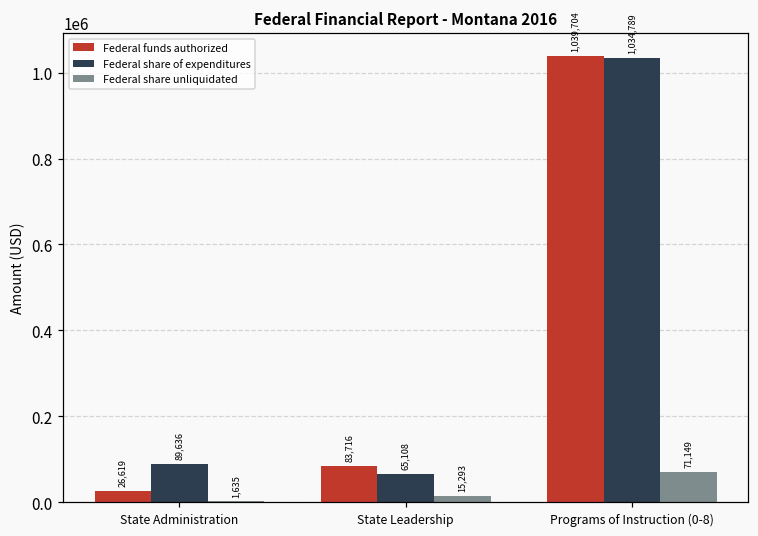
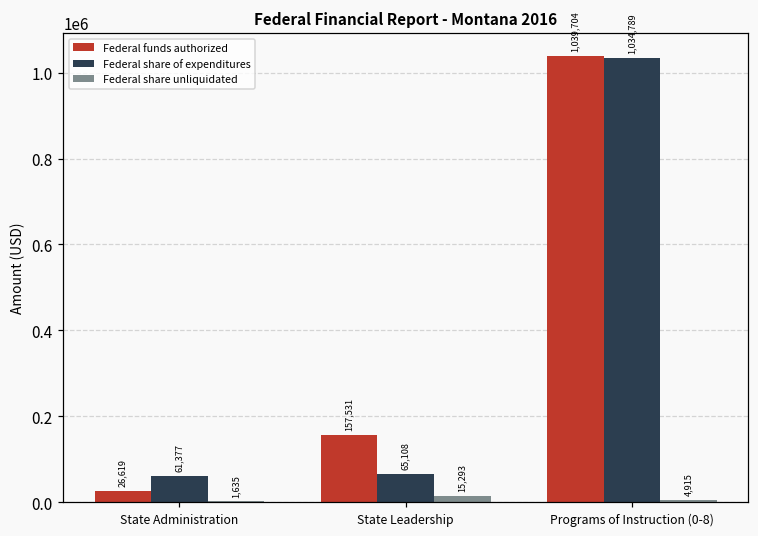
  {
    "Federal funds authorized": {
      "State Administration": "26,619",
-     "State Leadership": "83,716",
+     "State Leadership": "157,531",
      "Programs of Instruction (0-8)": "1,039,704"
    },
    "Federal share of expenditures": {
-     "State Administration": "89,636",
+     "State Administration": "61,377",
      "State Leadership": "65,108",
      "Programs of Instruction (0-8)": "1,034,789"
    },
    "Federal share unliquidated": {
      "State Administration": "1,635",
      "State Leadership": "15,293",
-     "Programs of Instruction (0-8)": "71,149"
+     "Programs of Instruction (0-8)": "4,915"
    }
  }
